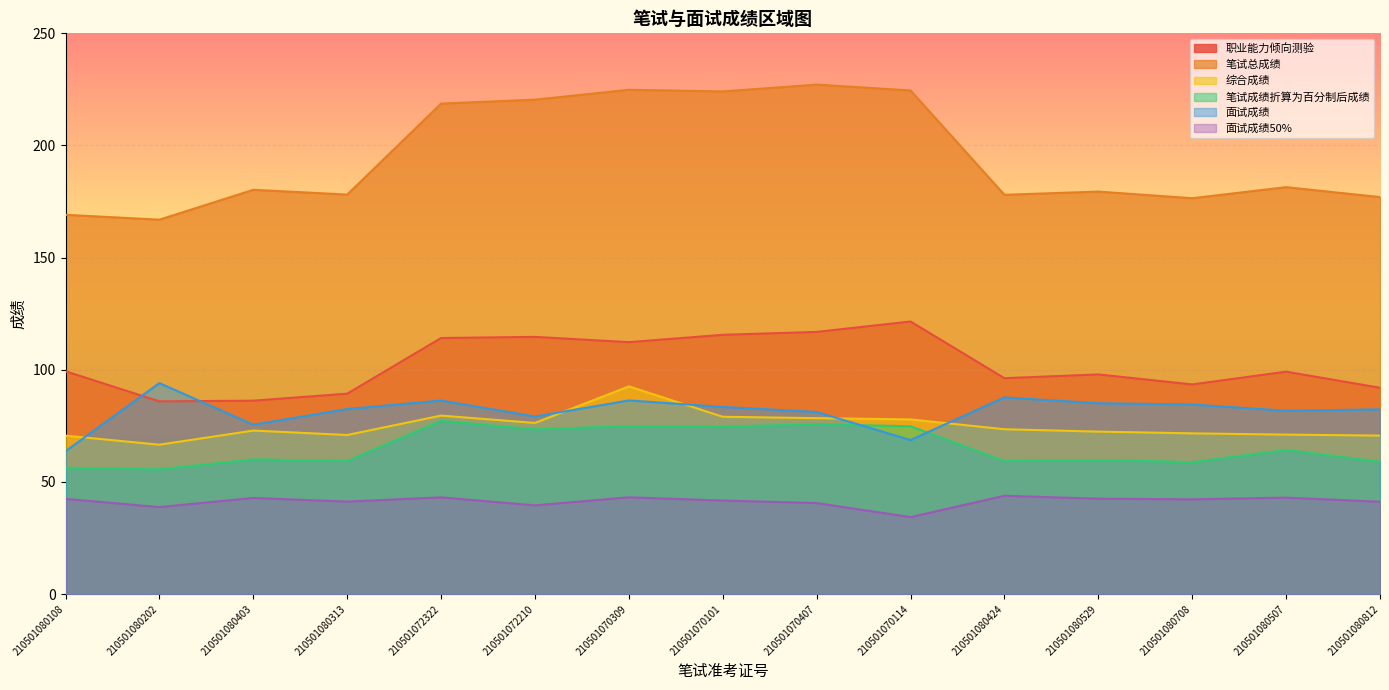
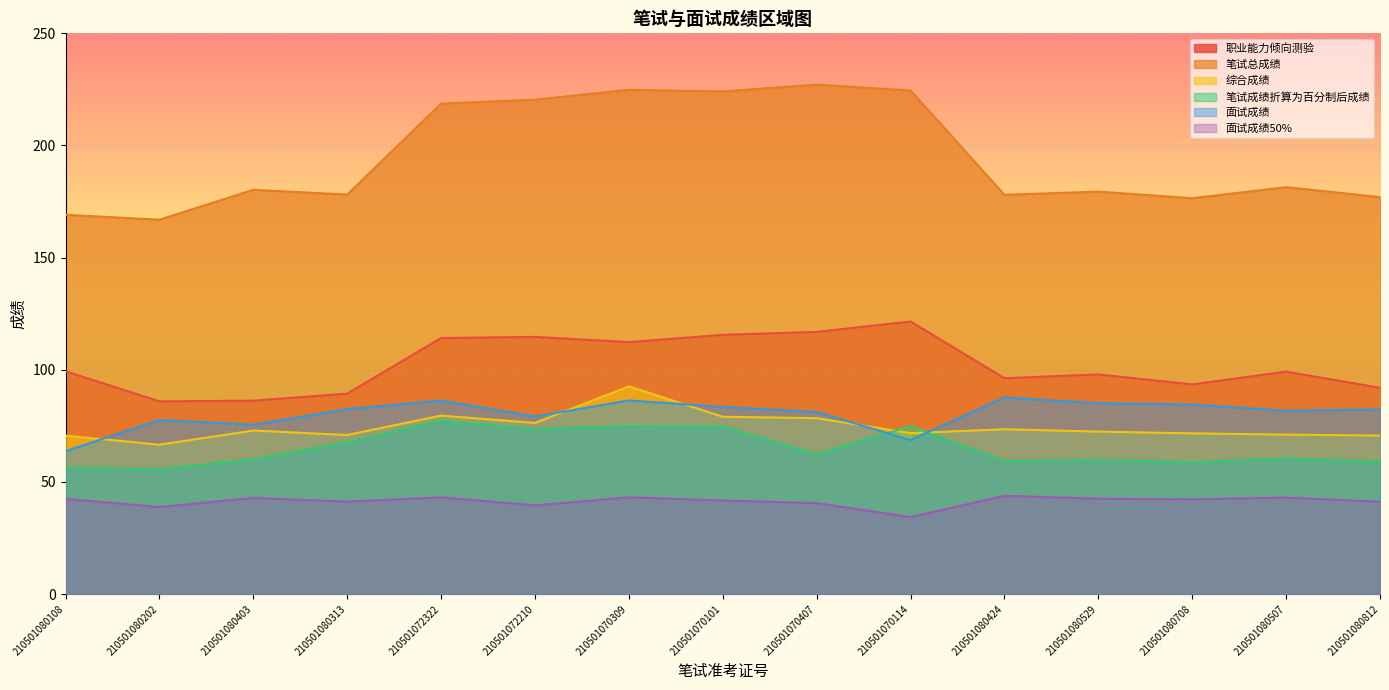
  {
    "综合成绩": {
      "210501080108": 71,
      "210501080202": 67,
      "210501080403": 73,
      "210501080313": 71,
      "210501072322": 80,
      "210501072210": 76,
      "210501070309": 93,
      "210501070101": 79,
      "210501070407": 78,
-     "210501070114": 78,
+     "210501070114": 72,
      "210501080424": 74,
      "210501080529": 72,
      "210501080708": 72,
      "210501080507": 71,
      "210501080812": 71
    },
    "笔试成绩折算为百分制后成绩": {
      "210501080108": 56,
      "210501080202": 56,
      "210501080403": 60,
-     "210501080313": 59,
+     "210501080313": 68,
      "210501072322": 77,
      "210501072210": 73,
      "210501070309": 75,
      "210501070101": 75,
-     "210501070407": 76,
+     "210501070407": 62,
      "210501070114": 75,
      "210501080424": 59,
      "210501080529": 60,
      "210501080708": 59,
-     "210501080507": 64,
+     "210501080507": 60,
      "210501080812": 59
    },
    "面试成绩": {
      "210501080108": 64,
-     "210501080202": 94,
+     "210501080202": 78,
      "210501080403": 76,
      "210501080313": 83,
      "210501072322": 86,
      "210501072210": 79,
      "210501070309": 86,
      "210501070101": 83,
      "210501070407": 81,
      "210501070114": 69,
      "210501080424": 88,
      "210501080529": 85,
      "210501080708": 85,
      "210501080507": 82,
      "210501080812": 82
    },
    "面试成绩50%": {
      "210501080108": 42,
      "210501080202": 39,
      "210501080403": 43,
      "210501080313": 41,
      "210501072322": 43,
      "210501072210": 40,
      "210501070309": 43,
      "210501070101": 42,
      "210501070407": 41,
      "210501070114": 34,
      "210501080424": 44,
      "210501080529": 43,
      "210501080708": 42,
      "210501080507": 43,
      "210501080812": 41
    }
  }
